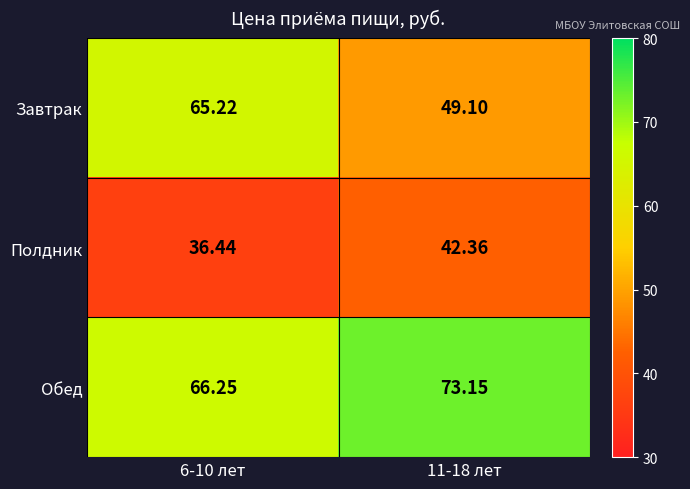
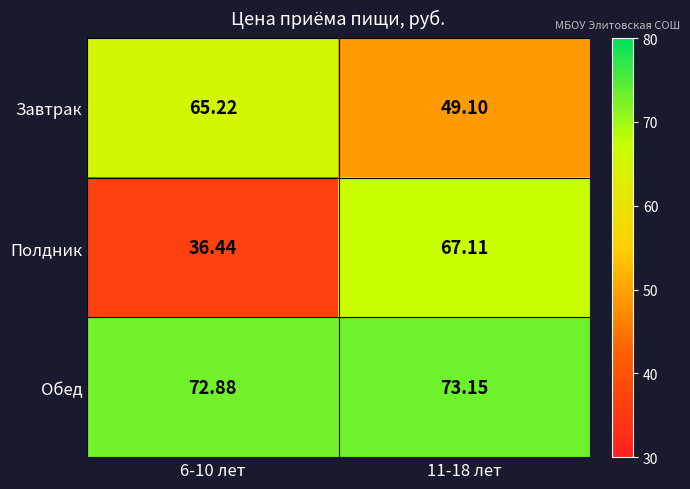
  {
    "Завтрак": {
      "6-10 лет": 65.22,
      "11-18 лет": 49.10
    },
    "Полдник": {
      "6-10 лет": 36.44,
-     "11-18 лет": 42.36
+     "11-18 лет": 67.11
    },
    "Обед": {
-     "6-10 лет": 66.25,
+     "6-10 лет": 72.88,
      "11-18 лет": 73.15
    }
  }
